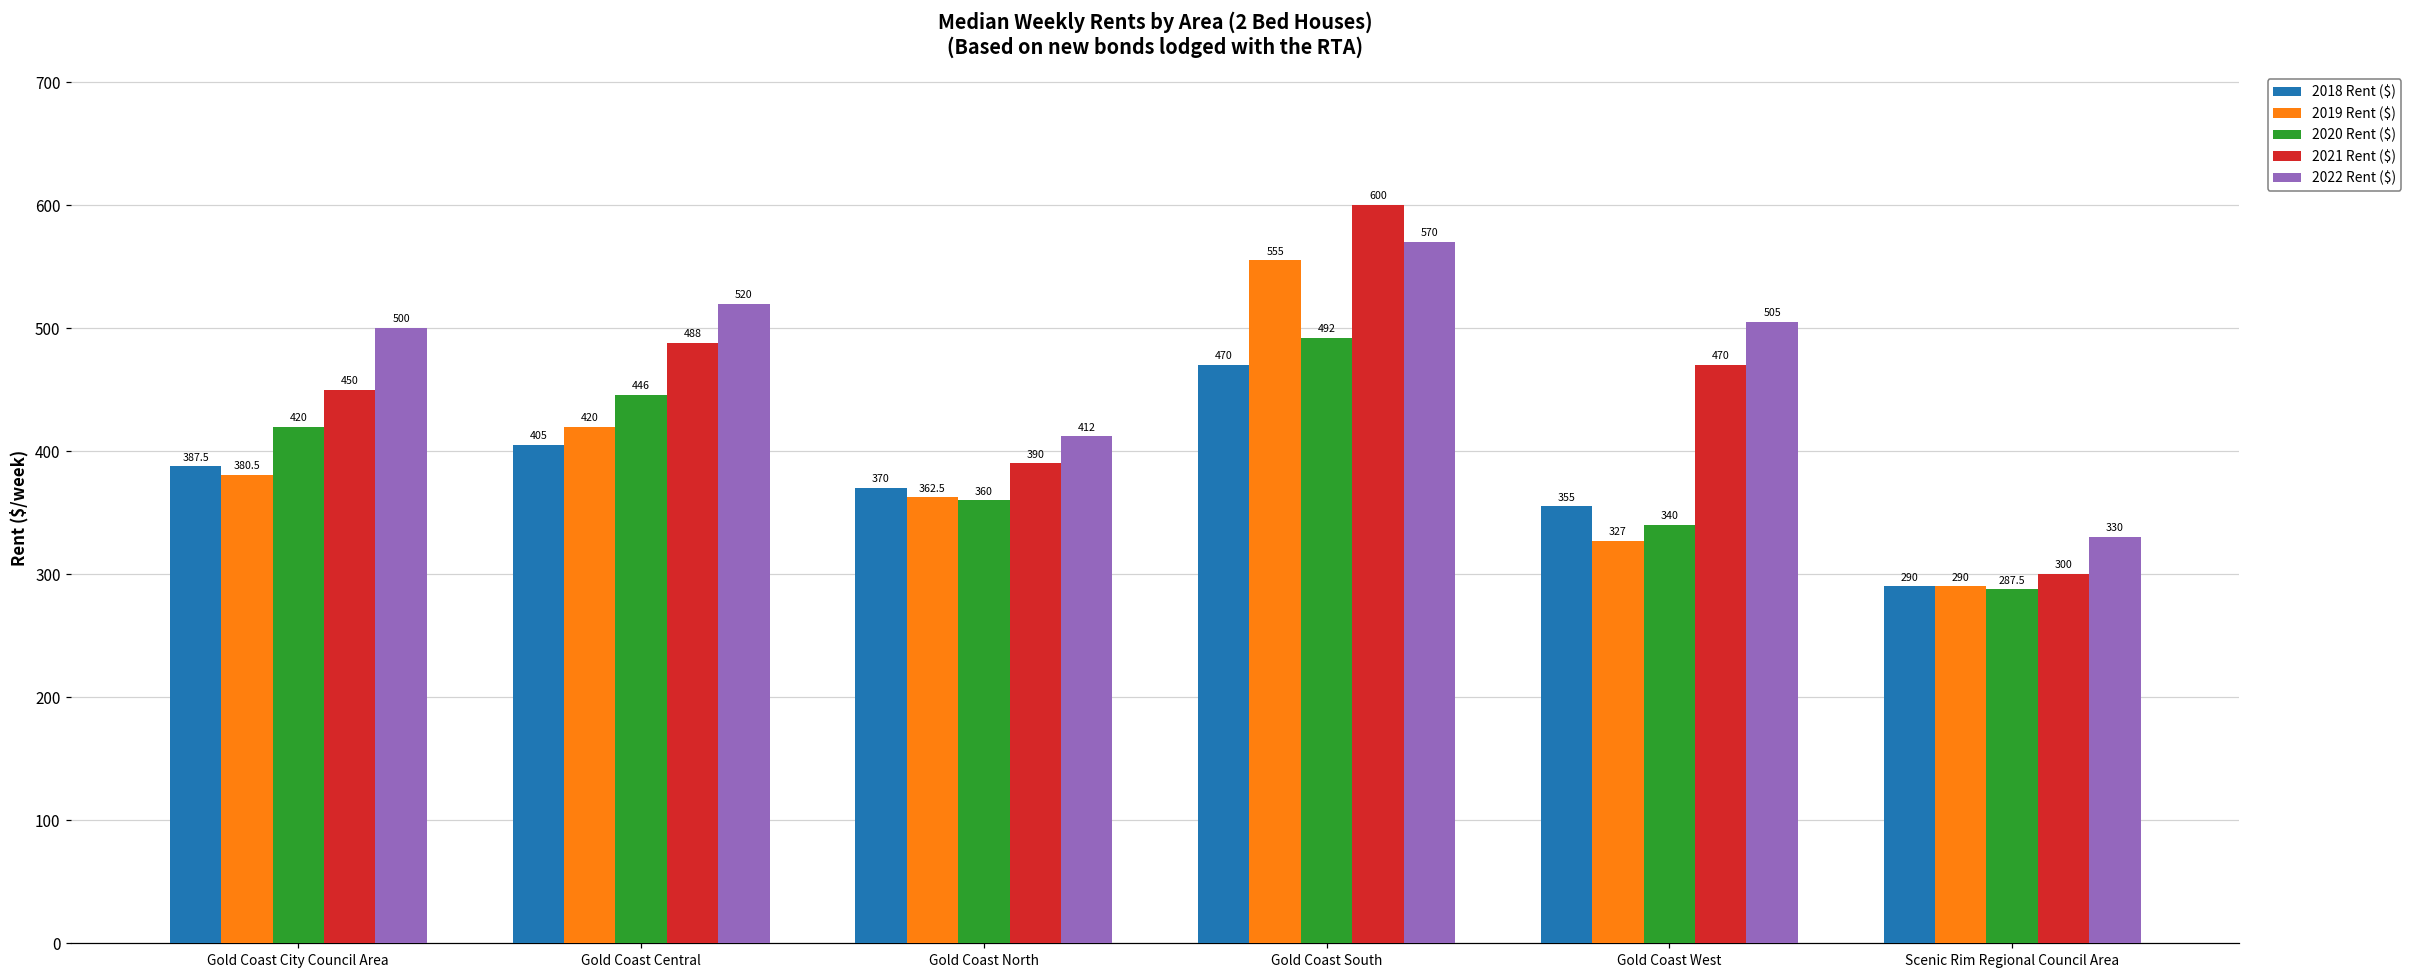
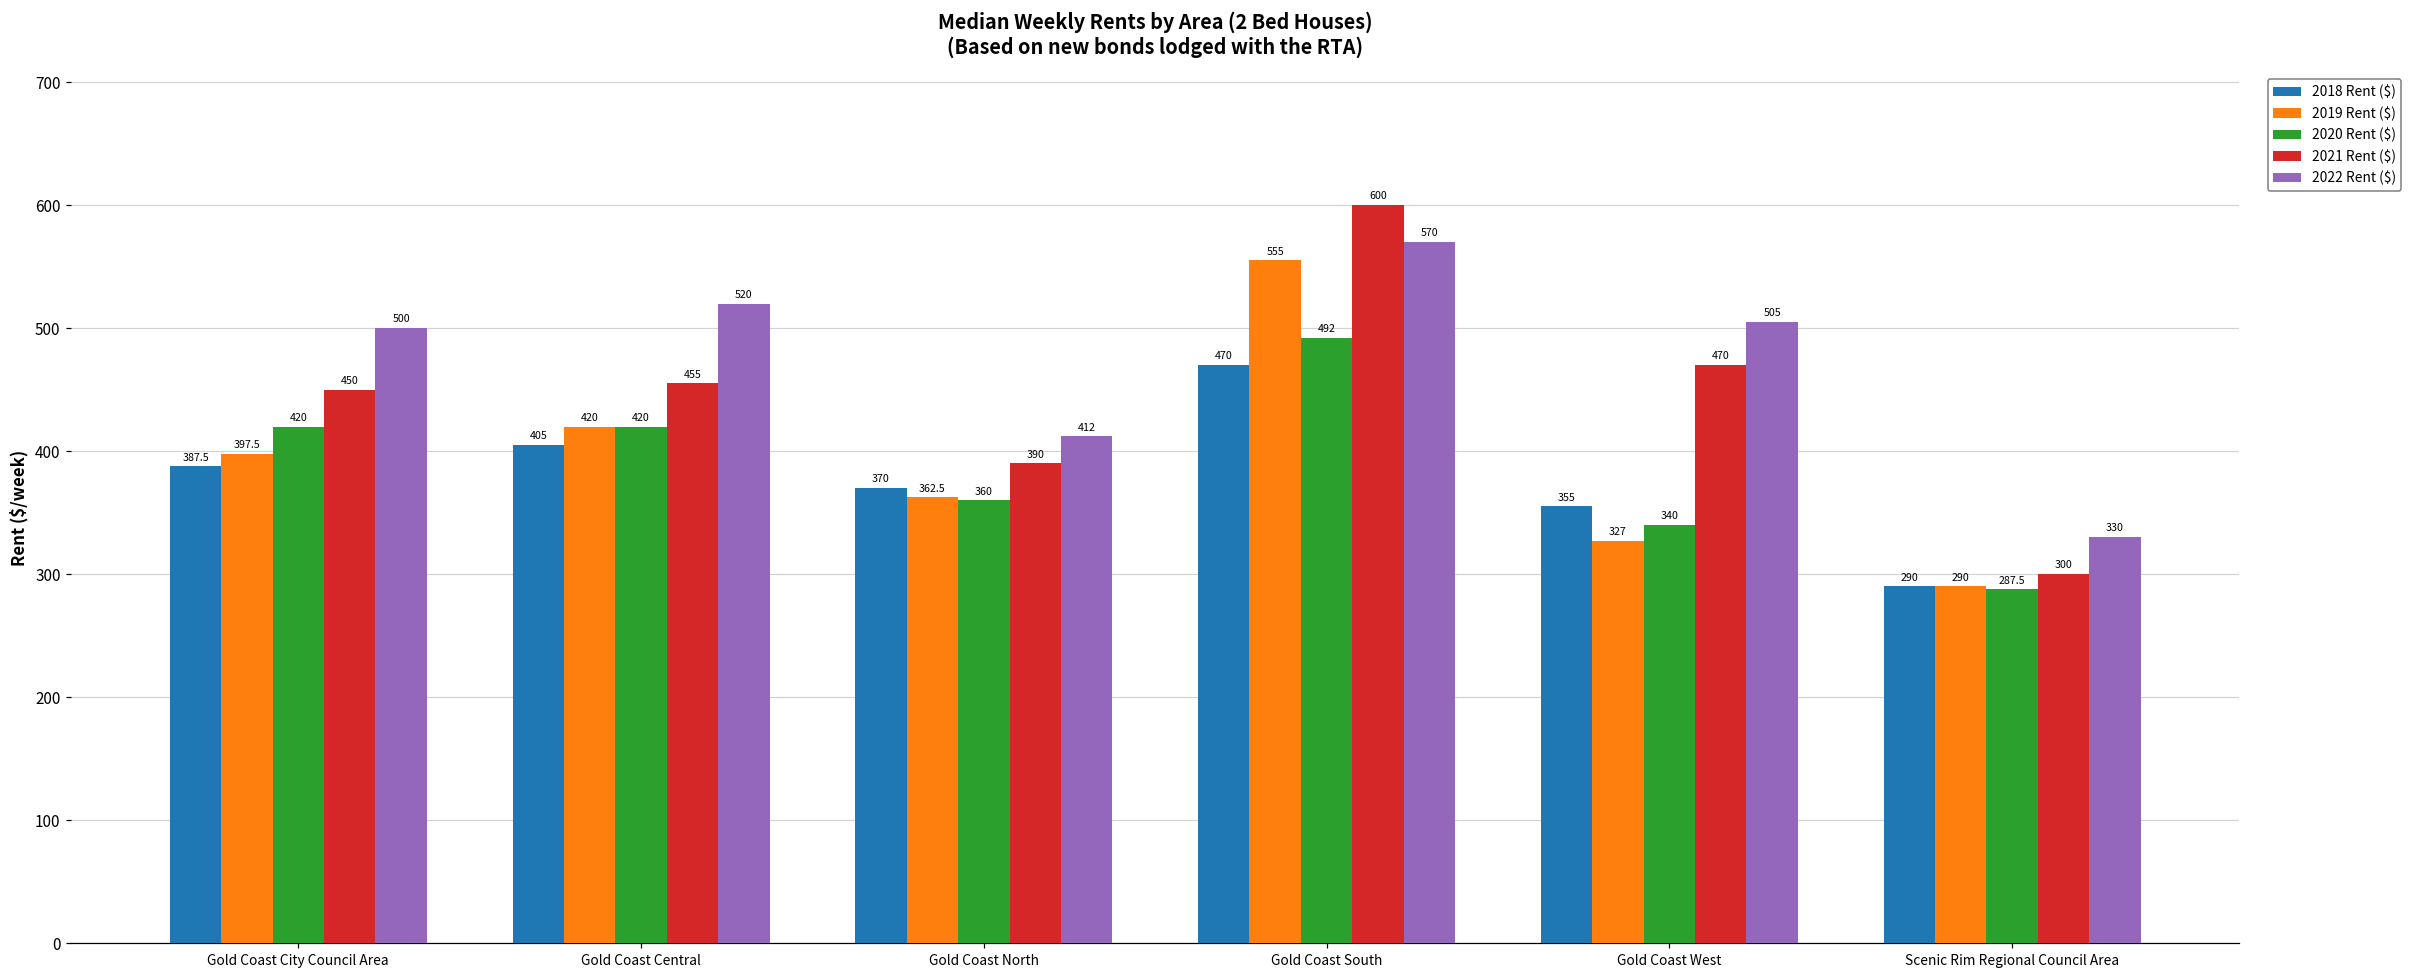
  {
    "2018 Rent ($)": {
      "Gold Coast City Council Area": 387.5,
      "Gold Coast Central": 405,
      "Gold Coast North": 370,
      "Gold Coast South": 470,
      "Gold Coast West": 355,
      "Scenic Rim Regional Council Area": 290
    },
    "2019 Rent ($)": {
-     "Gold Coast City Council Area": 380.5,
+     "Gold Coast City Council Area": 397.5,
      "Gold Coast Central": 420,
      "Gold Coast North": 362.5,
      "Gold Coast South": 555,
      "Gold Coast West": 327,
      "Scenic Rim Regional Council Area": 290
    },
    "2020 Rent ($)": {
      "Gold Coast City Council Area": 420,
-     "Gold Coast Central": 446,
+     "Gold Coast Central": 420,
      "Gold Coast North": 360,
      "Gold Coast South": 492,
      "Gold Coast West": 340,
      "Scenic Rim Regional Council Area": 287.5
    },
    "2021 Rent ($)": {
      "Gold Coast City Council Area": 450,
-     "Gold Coast Central": 488,
+     "Gold Coast Central": 455,
      "Gold Coast North": 390,
      "Gold Coast South": 600,
      "Gold Coast West": 470,
      "Scenic Rim Regional Council Area": 300
    },
    "2022 Rent ($)": {
      "Gold Coast City Council Area": 500,
      "Gold Coast Central": 520,
      "Gold Coast North": 412,
      "Gold Coast South": 570,
      "Gold Coast West": 505,
      "Scenic Rim Regional Council Area": 330
    }
  }
